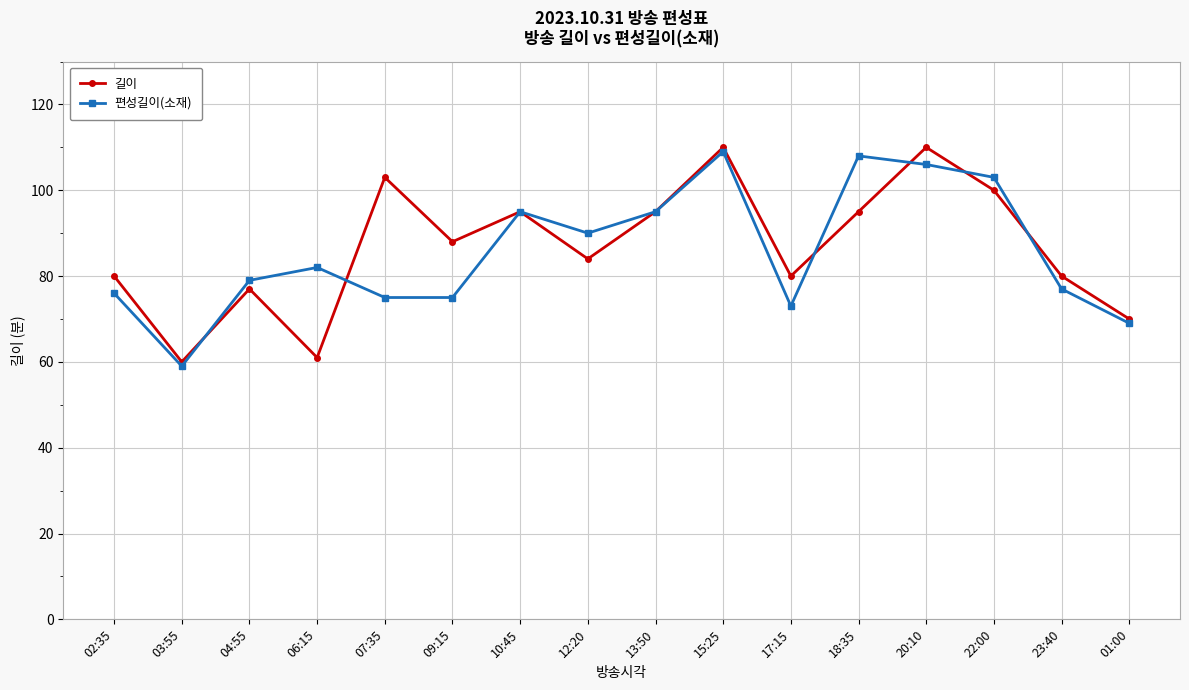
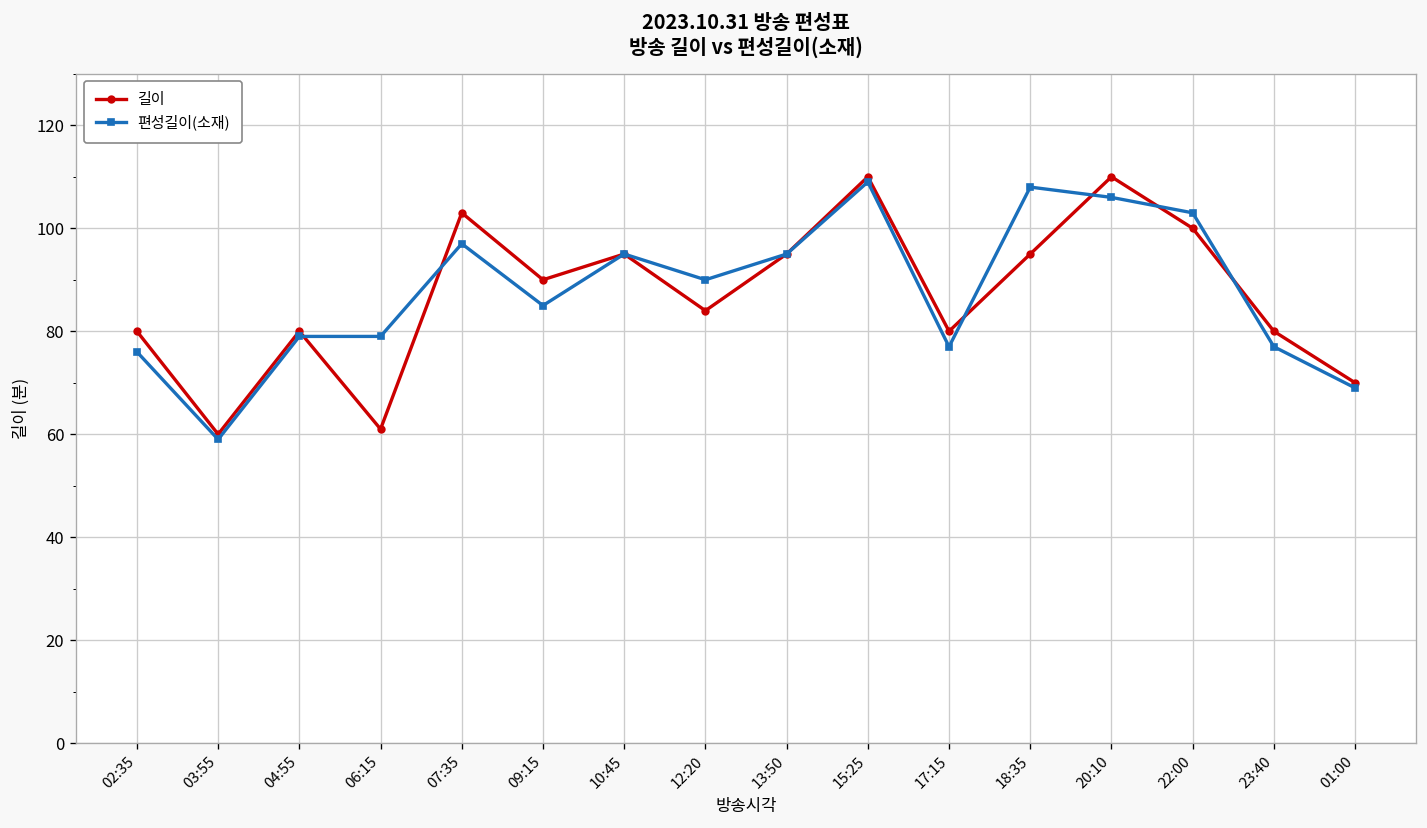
  {
    "길이": {
      "02:35": 80,
      "03:55": 60,
-     "04:55": 77,
+     "04:55": 80,
      "06:15": 61,
      "07:35": 103,
-     "09:15": 88,
+     "09:15": 90,
      "12:20": 84,
      "15:25": 110,
      "17:15": 80,
      "18:35": 95,
      "20:10": 110,
      "22:00": 100,
      "23:40": 80,
      "01:00": 70
    },
    "편성길이(소재)": {
      "02:35": 76,
      "03:55": 59,
      "04:55": 79,
-     "06:15": 82,
-     "07:35": 75,
-     "09:15": 75,
+     "06:15": 79,
+     "07:35": 97,
+     "09:15": 85,
      "12:20": 90,
      "15:25": 109,
-     "17:15": 73,
+     "17:15": 77,
      "18:35": 108,
      "20:10": 106,
      "22:00": 103,
      "23:40": 77,
      "01:00": 69
    }
  }
